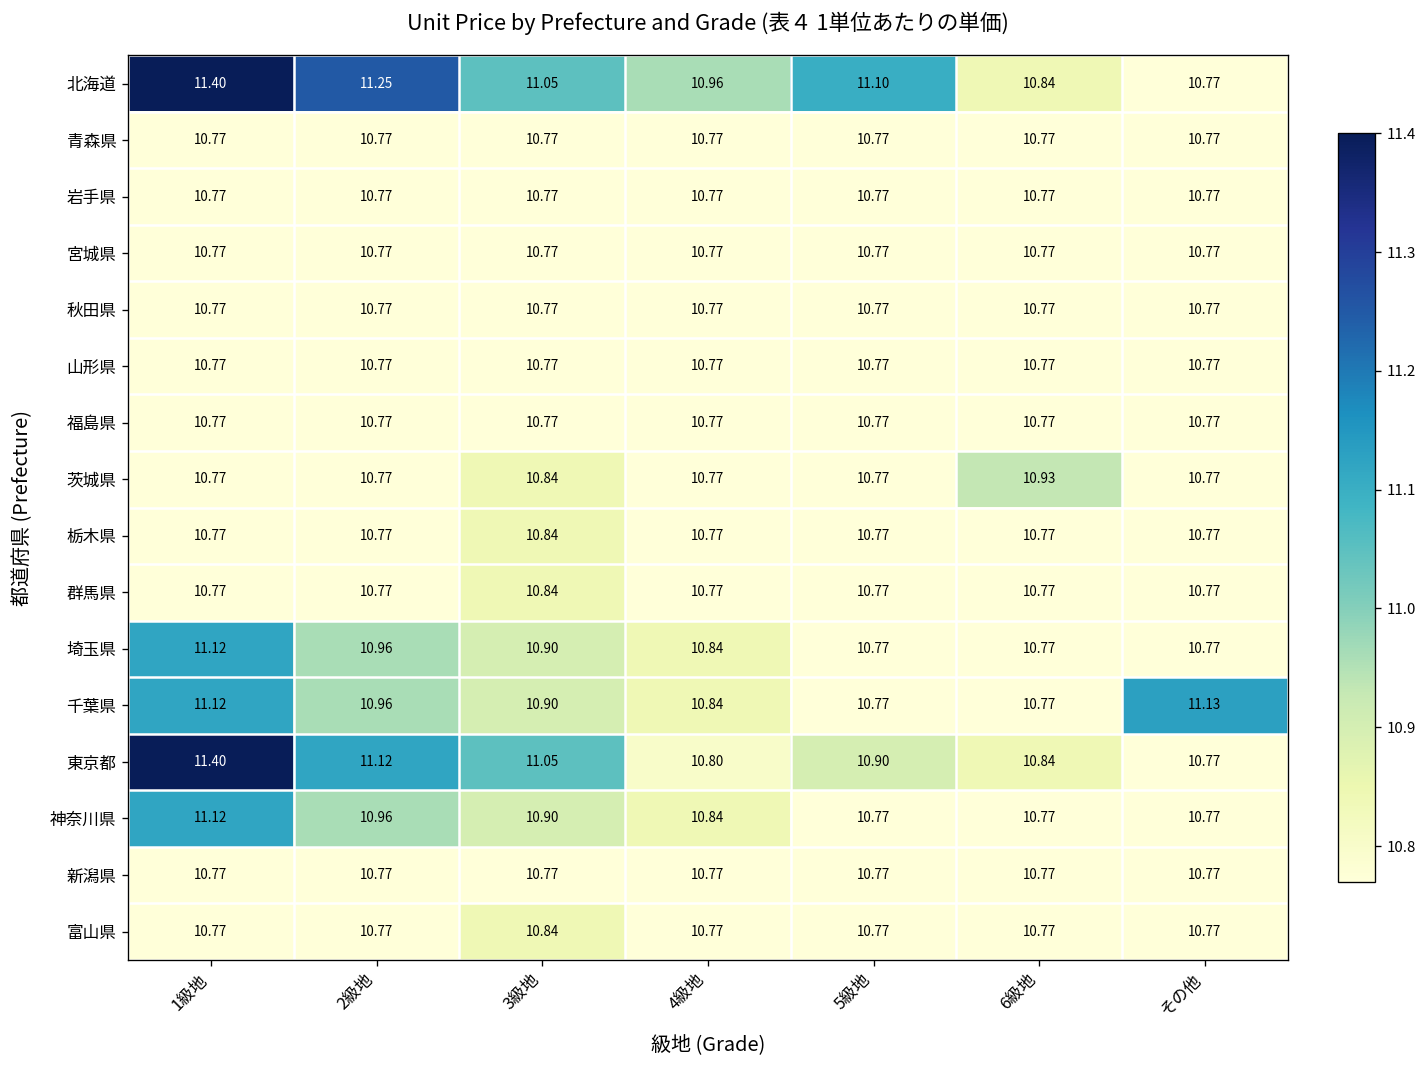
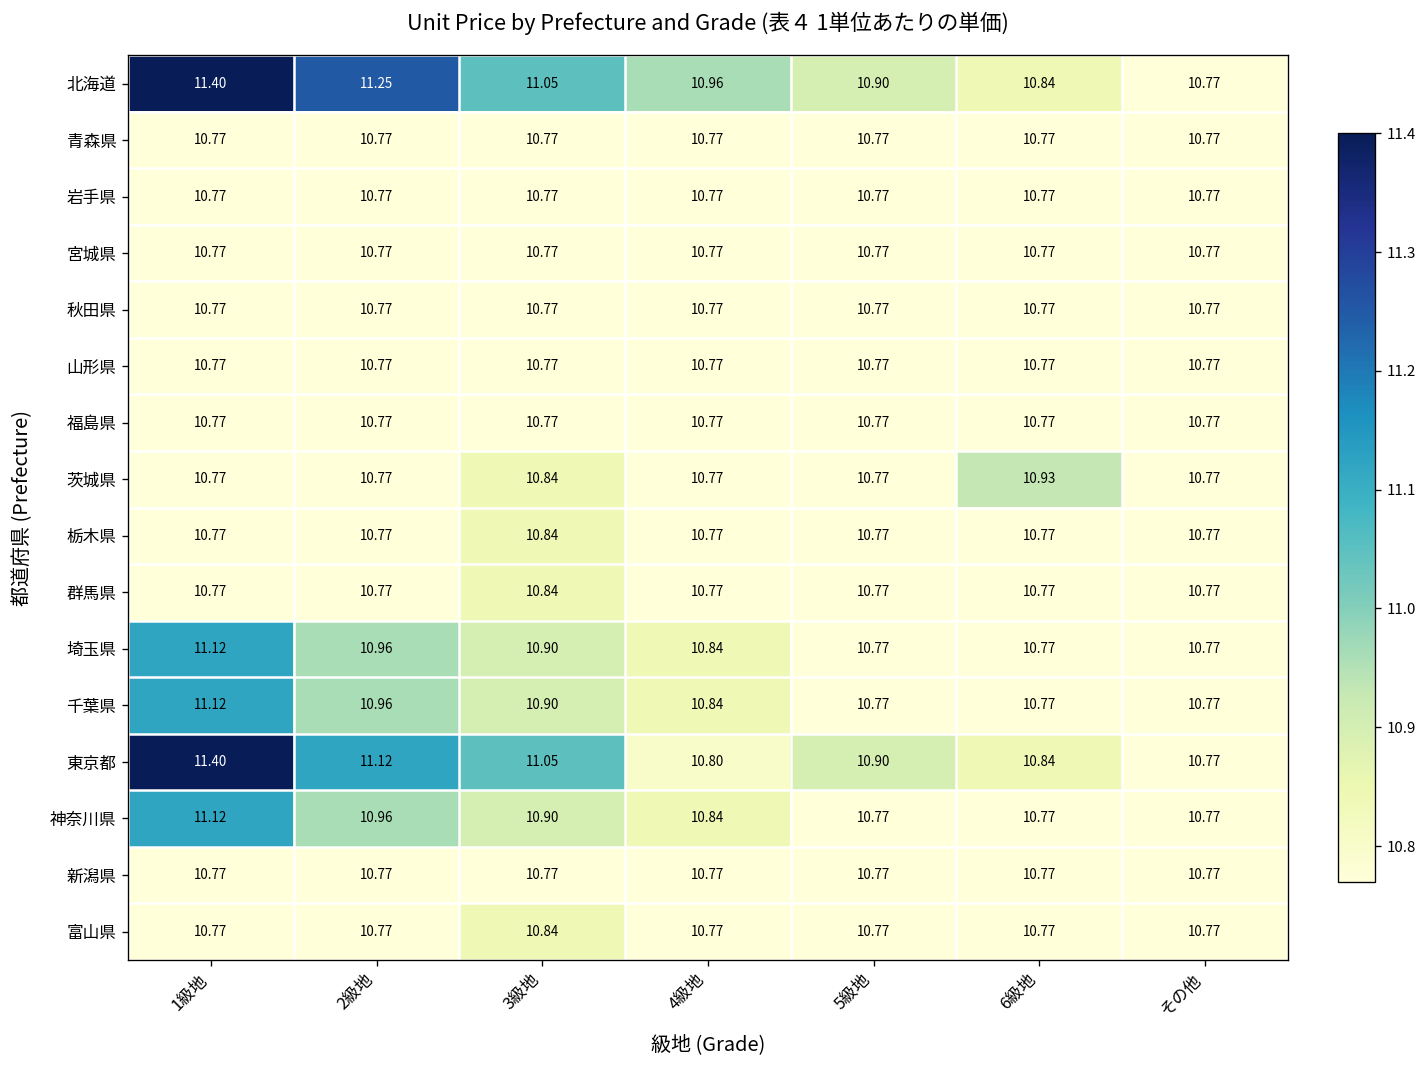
  {
    "北海道": {
      "1級地": 11.40,
      "2級地": 11.25,
      "3級地": 11.05,
      "4級地": 10.96,
-     "5級地": 11.10,
+     "5級地": 10.90,
      "6級地": 10.84,
      "その他": 10.77
    },
    "青森県": {
      "1級地": 10.77,
      "2級地": 10.77,
      "3級地": 10.77,
      "4級地": 10.77,
      "5級地": 10.77,
      "6級地": 10.77,
      "その他": 10.77
    },
    "岩手県": {
      "1級地": 10.77,
      "2級地": 10.77,
      "3級地": 10.77,
      "4級地": 10.77,
      "5級地": 10.77,
      "6級地": 10.77,
      "その他": 10.77
    },
    "宮城県": {
      "1級地": 10.77,
      "2級地": 10.77,
      "3級地": 10.77,
      "4級地": 10.77,
      "5級地": 10.77,
      "6級地": 10.77,
      "その他": 10.77
    },
    "秋田県": {
      "1級地": 10.77,
      "2級地": 10.77,
      "3級地": 10.77,
      "4級地": 10.77,
      "5級地": 10.77,
      "6級地": 10.77,
      "その他": 10.77
    },
    "山形県": {
      "1級地": 10.77,
      "2級地": 10.77,
      "3級地": 10.77,
      "4級地": 10.77,
      "5級地": 10.77,
      "6級地": 10.77,
      "その他": 10.77
    },
    "福島県": {
      "1級地": 10.77,
      "2級地": 10.77,
      "3級地": 10.77,
      "4級地": 10.77,
      "5級地": 10.77,
      "6級地": 10.77,
      "その他": 10.77
    },
    "茨城県": {
      "1級地": 10.77,
      "2級地": 10.77,
      "3級地": 10.84,
      "4級地": 10.77,
      "5級地": 10.77,
      "6級地": 10.93,
      "その他": 10.77
    },
    "栃木県": {
      "1級地": 10.77,
      "2級地": 10.77,
      "3級地": 10.84,
      "4級地": 10.77,
      "5級地": 10.77,
      "6級地": 10.77,
      "その他": 10.77
    },
    "群馬県": {
      "1級地": 10.77,
      "2級地": 10.77,
      "3級地": 10.84,
      "4級地": 10.77,
      "5級地": 10.77,
      "6級地": 10.77,
      "その他": 10.77
    },
    "埼玉県": {
      "1級地": 11.12,
      "2級地": 10.96,
      "3級地": 10.90,
      "4級地": 10.84,
      "5級地": 10.77,
      "6級地": 10.77,
      "その他": 10.77
    },
    "千葉県": {
      "1級地": 11.12,
      "2級地": 10.96,
      "3級地": 10.90,
      "4級地": 10.84,
      "5級地": 10.77,
      "6級地": 10.77,
-     "その他": 11.13
+     "その他": 10.77
    },
    "東京都": {
      "1級地": 11.40,
      "2級地": 11.12,
      "3級地": 11.05,
      "4級地": 10.80,
      "5級地": 10.90,
      "6級地": 10.84,
      "その他": 10.77
    },
    "神奈川県": {
      "1級地": 11.12,
      "2級地": 10.96,
      "3級地": 10.90,
      "4級地": 10.84,
      "5級地": 10.77,
      "6級地": 10.77,
      "その他": 10.77
    },
    "新潟県": {
      "1級地": 10.77,
      "2級地": 10.77,
      "3級地": 10.77,
      "4級地": 10.77,
      "5級地": 10.77,
      "6級地": 10.77,
      "その他": 10.77
    },
    "富山県": {
      "1級地": 10.77,
      "2級地": 10.77,
      "3級地": 10.84,
      "4級地": 10.77,
      "5級地": 10.77,
      "6級地": 10.77,
      "その他": 10.77
    }
  }
